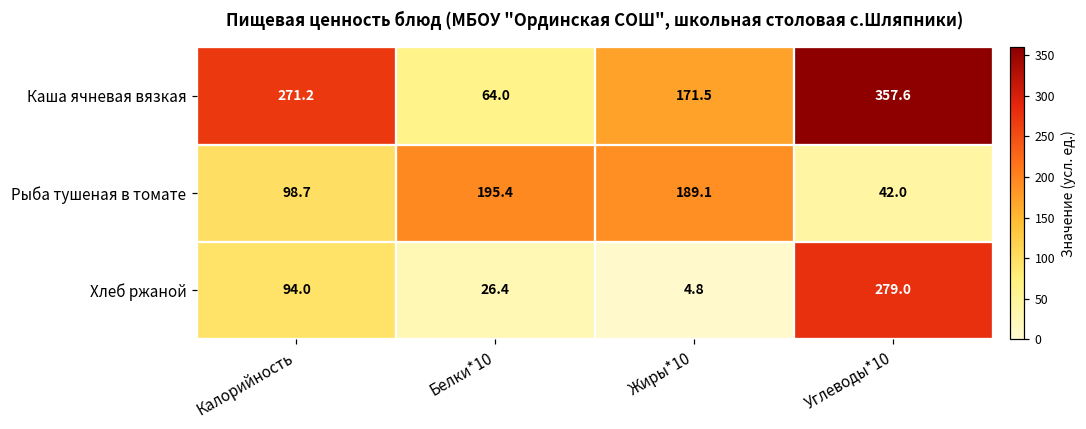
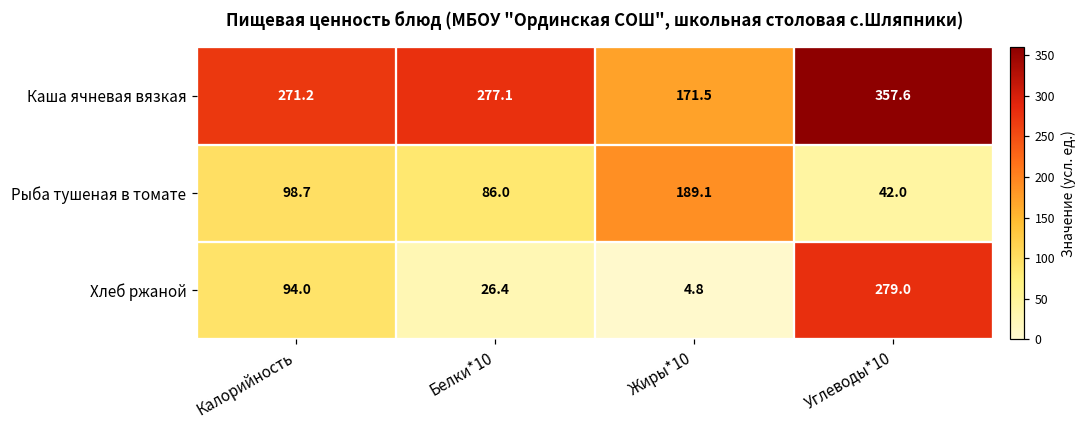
  {
    "Каша ячневая вязкая": {
      "Калорийность": 271.2,
-     "Белки*10": 64.0,
+     "Белки*10": 277.1,
      "Жиры*10": 171.5,
      "Углеводы*10": 357.6
    },
    "Рыба тушеная в томате": {
      "Калорийность": 98.7,
-     "Белки*10": 195.4,
+     "Белки*10": 86.0,
      "Жиры*10": 189.1,
      "Углеводы*10": 42.0
    },
    "Хлеб ржаной": {
      "Калорийность": 94.0,
      "Белки*10": 26.4,
      "Жиры*10": 4.8,
      "Углеводы*10": 279.0
    }
  }
